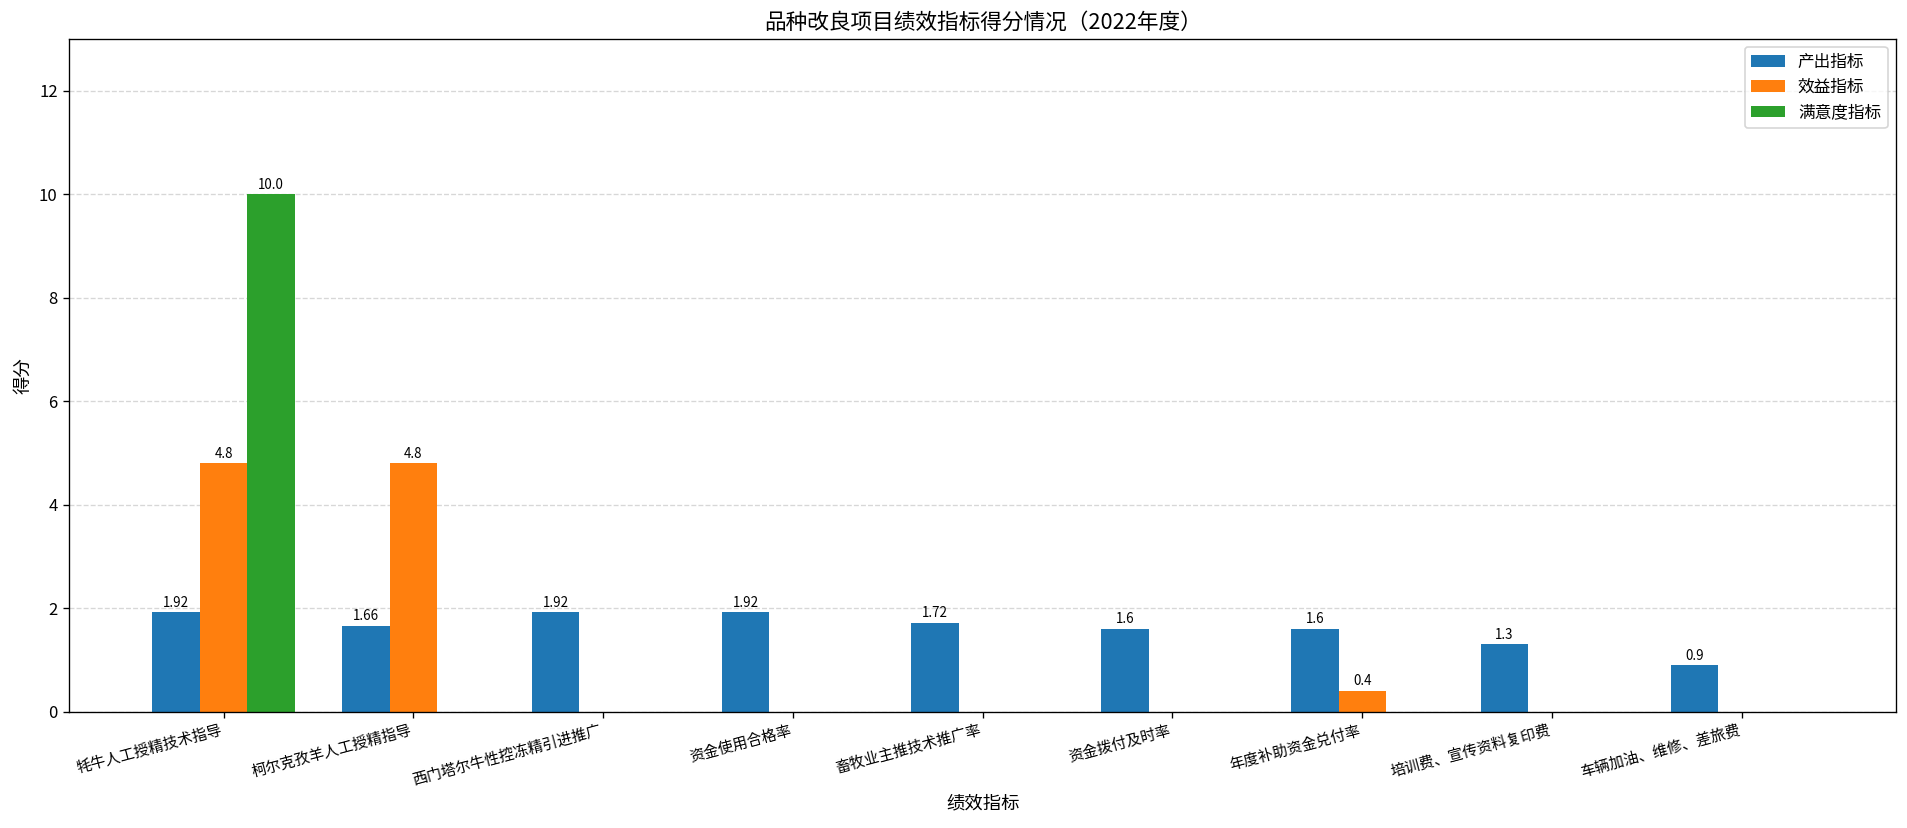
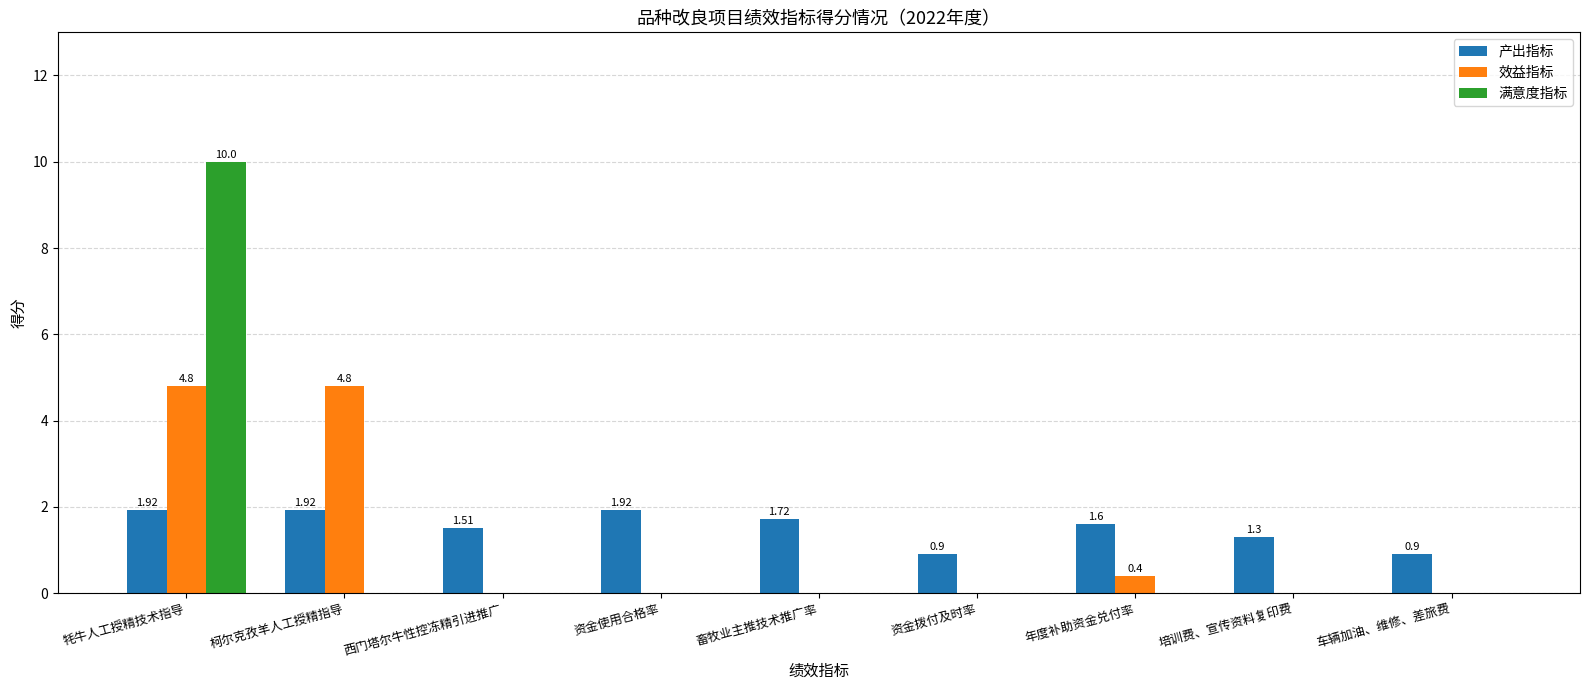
  {
    "产出指标": {
      "牦牛人工授精技术指导": 1.92,
-     "柯尔克孜羊人工授精指导": 1.66,
-     "西门塔尔牛性控冻精引进推广": 1.92,
+     "柯尔克孜羊人工授精指导": 1.92,
+     "西门塔尔牛性控冻精引进推广": 1.51,
      "资金使用合格率": 1.92,
      "畜牧业主推技术推广率": 1.72,
-     "资金拨付及时率": 1.6,
+     "资金拨付及时率": 0.9,
      "年度补助资金兑付率": 1.6,
      "培训费、宣传资料复印费": 1.3,
      "车辆加油、维修、差旅费": 0.9
    },
    "效益指标": {
      "牦牛人工授精技术指导": 4.8,
      "柯尔克孜羊人工授精指导": 4.8,
      "年度补助资金兑付率": 0.4
    },
    "满意度指标": {
      "牦牛人工授精技术指导": 10.0
    }
  }
